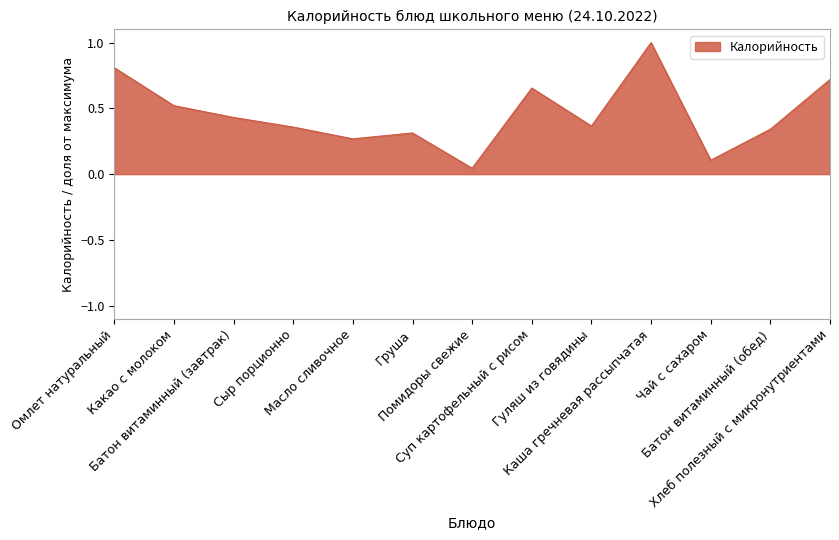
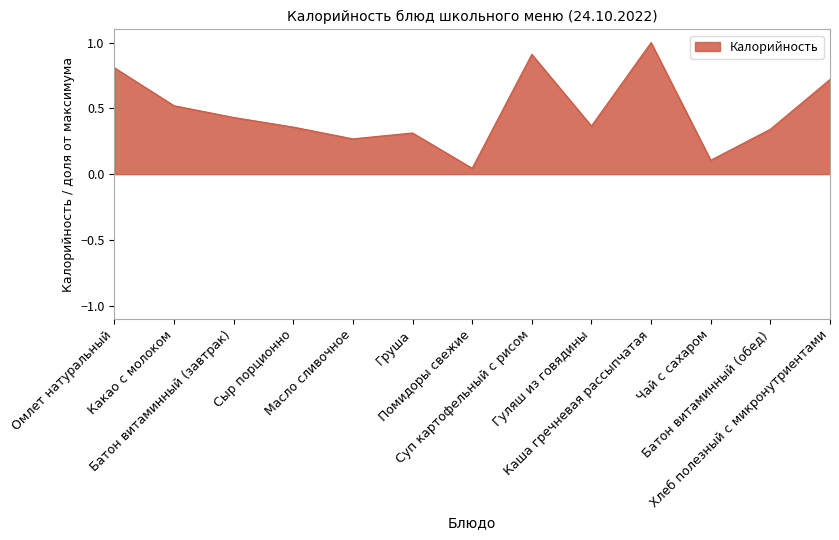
  {
    "Омлет натуральный": 0.81,
    "Какао с молоком": 0.52,
    "Батон витаминный (завтрак)": 0.43,
    "Сыр порционно": 0.36,
    "Масло сливочное": 0.27,
    "Груша": 0.31,
    "Помидоры свежие": 0.04,
-   "Суп картофельный с рисом": 0.65,
+   "Суп картофельный с рисом": 0.91,
    "Гуляш из говядины": 0.37,
    "Каша гречневая рассыпчатая": 1.00,
    "Чай с сахаром": 0.11,
    "Батон витаминный (обед)": 0.34,
    "Хлеб полезный с микронутриентами": 0.72
  }
